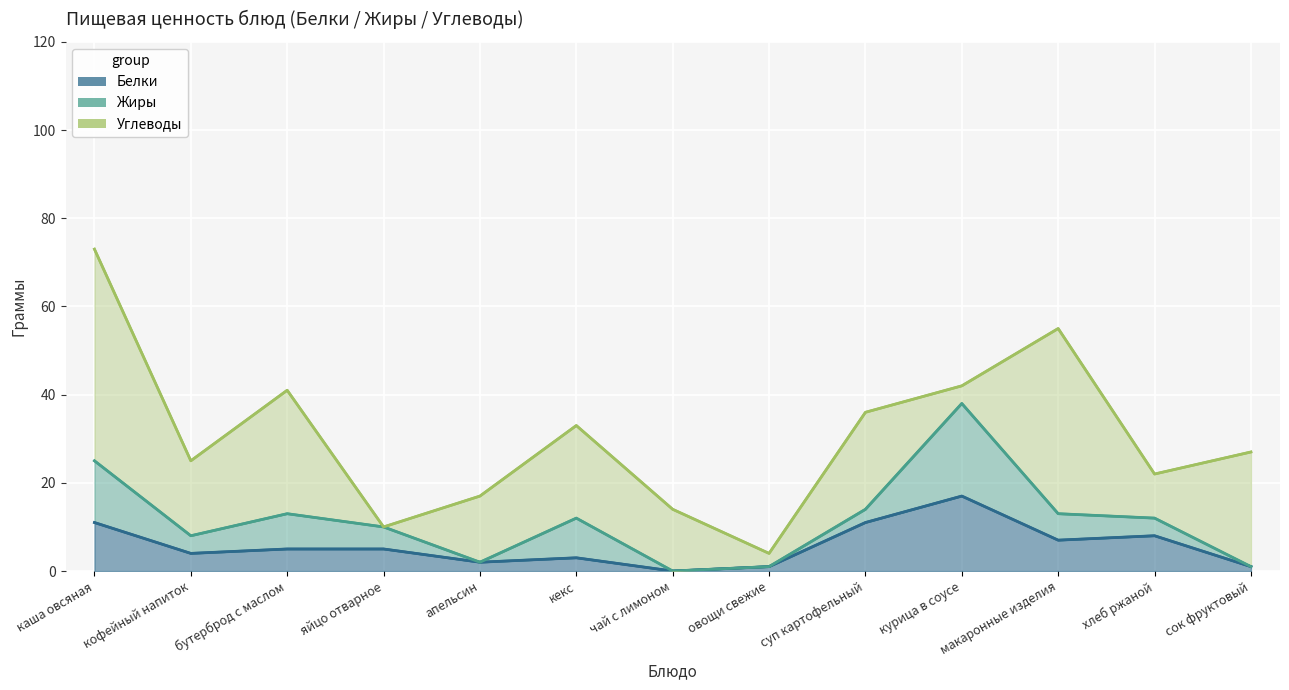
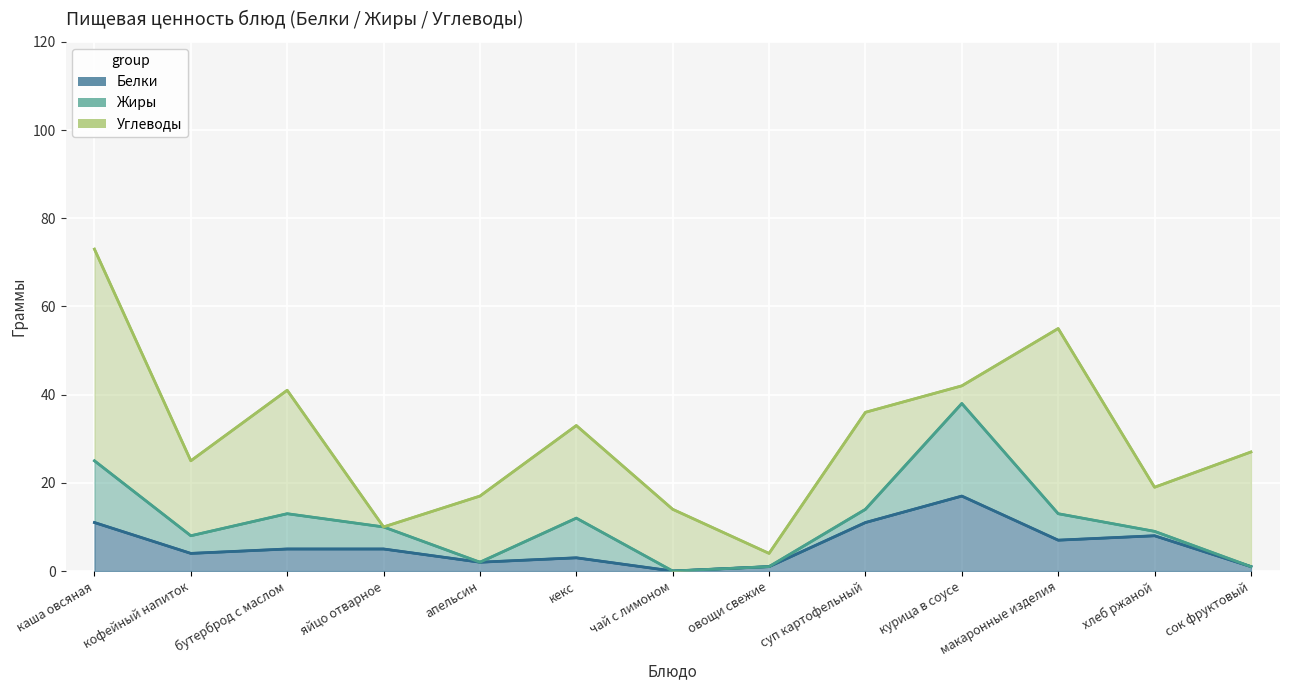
  {
    "Белки": {
      "каша овсяная": 11,
      "кофейный напиток": 4,
      "бутерброд с маслом": 5,
      "яйцо отварное": 5,
      "кекс": 3,
      "суп картофельный": 11,
      "курица в соусе": 17,
      "макаронные изделия": 7,
      "хлеб ржаной": 8
    },
    "Жиры": {
      "каша овсяная": 14,
      "кофейный напиток": 4,
      "бутерброд с маслом": 8,
      "кекс": 9,
      "суп картофельный": 3,
      "курица в соусе": 21,
      "макаронные изделия": 6,
-     "хлеб ржаной": 4
+     "хлеб ржаной": 1
    },
    "Углеводы": {
      "каша овсяная": 48,
      "кофейный напиток": 17,
      "бутерброд с маслом": 28,
      "апельсин": 15,
      "кекс": 21,
      "чай с лимоном": 14,
      "овощи свежие": 3,
      "суп картофельный": 22,
      "курица в соусе": 4,
      "макаронные изделия": 42,
      "хлеб ржаной": 10,
      "сок фруктовый": 26
    }
  }
